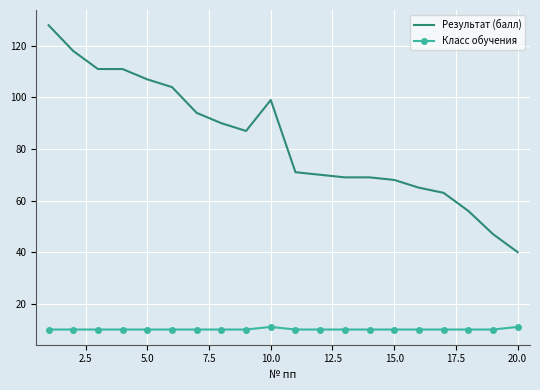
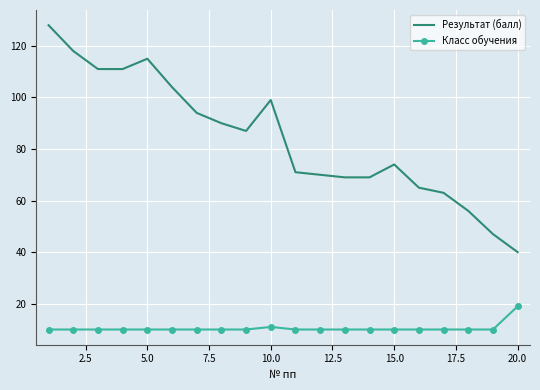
  {
    "Результат (балл)": {
-     "5.0": 107,
+     "5.0": 115,
      "10.0": 99,
-     "15.0": 68,
+     "15.0": 74,
      "20.0": 40
    },
    "Класс обучения": {
      "5.0": 10,
      "10.0": 11,
      "15.0": 10,
-     "20.0": 11
+     "20.0": 19
    }
  }
